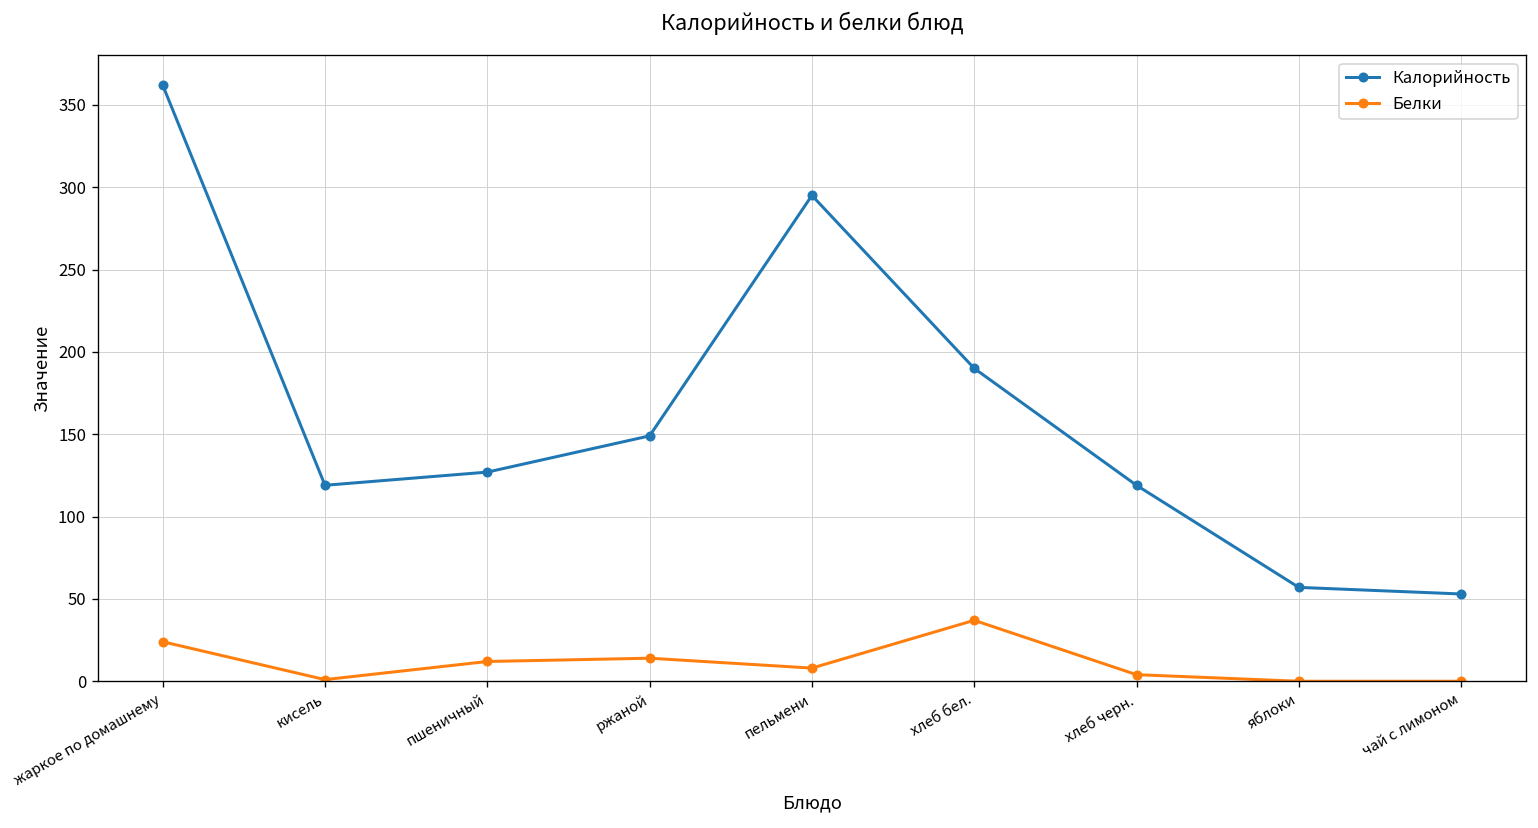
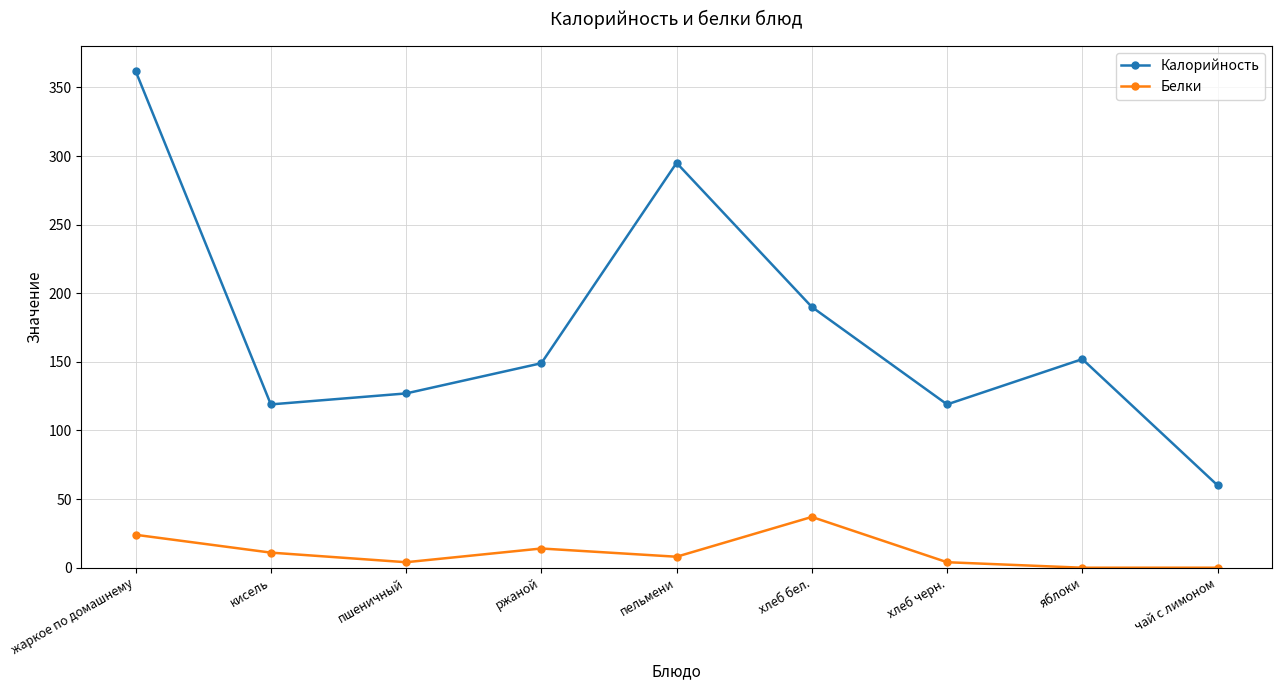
  {
    "Калорийность": {
      "жаркое по домашнему": 362,
      "кисель": 119,
      "пшеничный": 127,
      "ржаной": 149,
      "пельмени": 295,
      "хлеб бел.": 190,
      "хлеб черн.": 119,
-     "яблоки": 57,
-     "чай с лимоном": 53
+     "яблоки": 152,
+     "чай с лимоном": 60
    },
    "Белки": {
      "жаркое по домашнему": 24,
-     "кисель": 1,
-     "пшеничный": 12,
+     "кисель": 11,
+     "пшеничный": 4,
      "ржаной": 14,
      "пельмени": 8,
      "хлеб бел.": 37,
      "хлеб черн.": 4,
      "яблоки": 0,
      "чай с лимоном": 0
    }
  }
